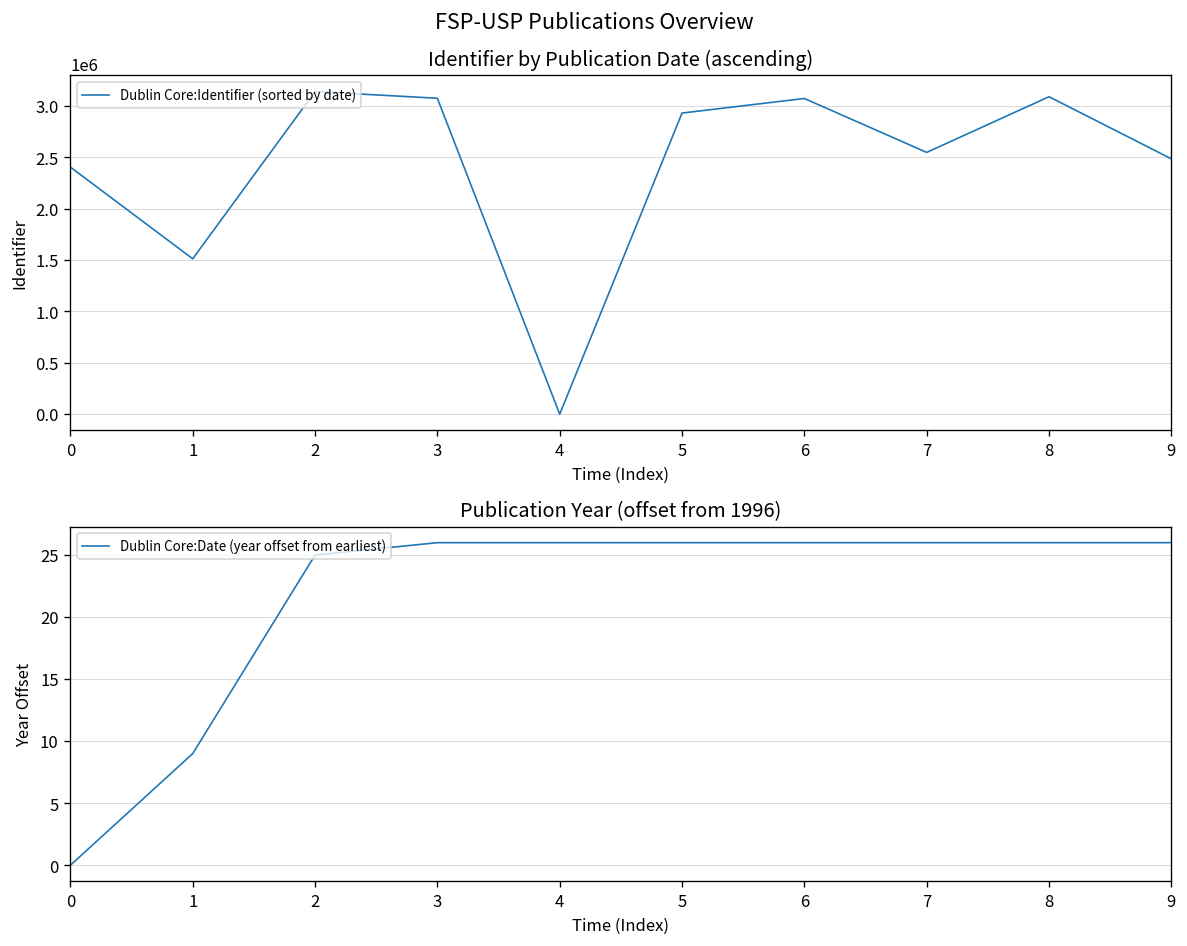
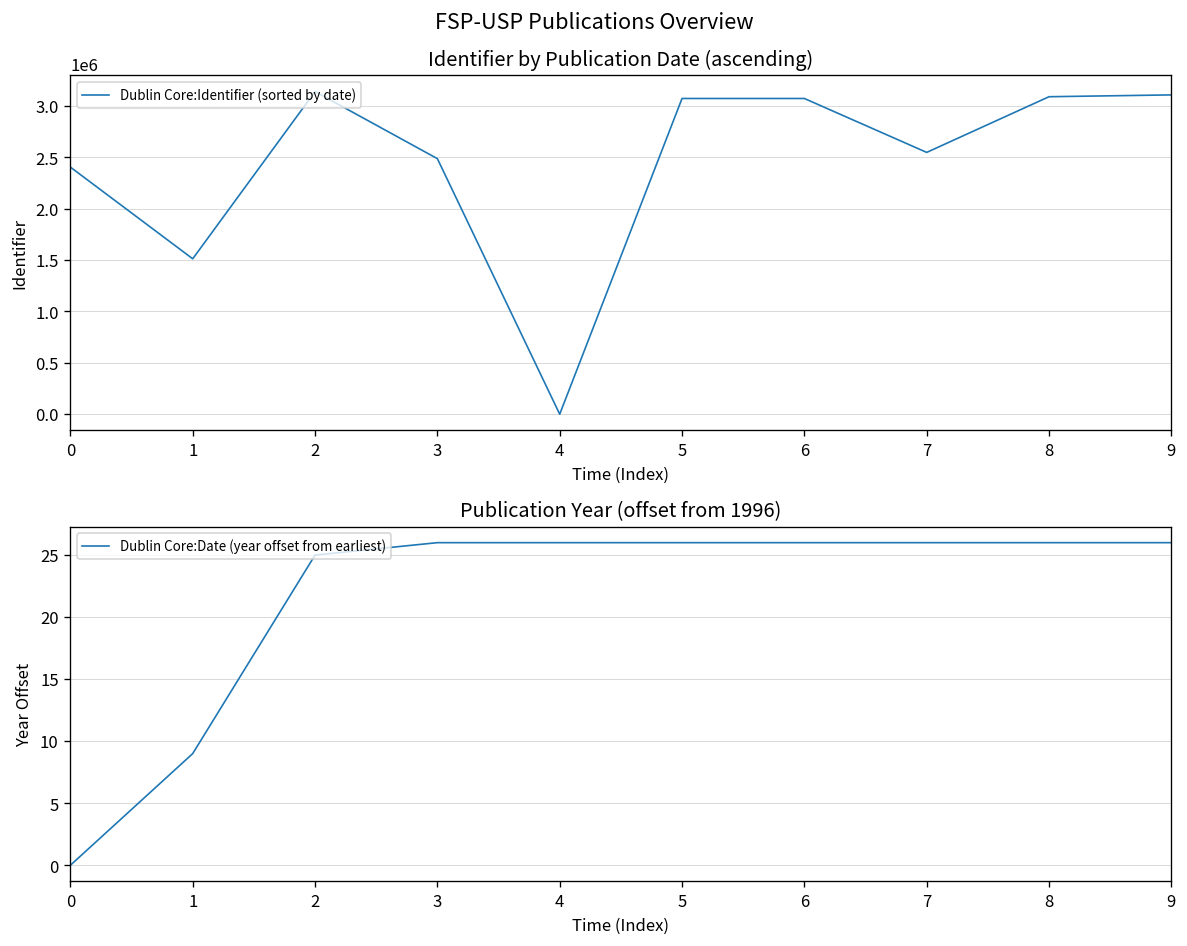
  {
    "Identifier by Publication Date (ascending)": {
      "0": 2400000,
      "1": 1500000,
-     "3": 3100000,
+     "3": 2500000,
      "4": 0,
-     "5": 2900000,
+     "5": 3100000,
      "6": 3100000,
      "7": 2500000,
      "8": 3100000,
-     "9": 2500000
+     "9": 3100000
    },
    "Publication Year (offset from 1996)": {
      "0": 0.0,
      "1": 9.0,
      "3": 26.0,
      "4": 26.0,
      "5": 26.0,
      "6": 26.0,
      "7": 26.0,
      "8": 26.0,
      "9": 26.0
    }
  }
